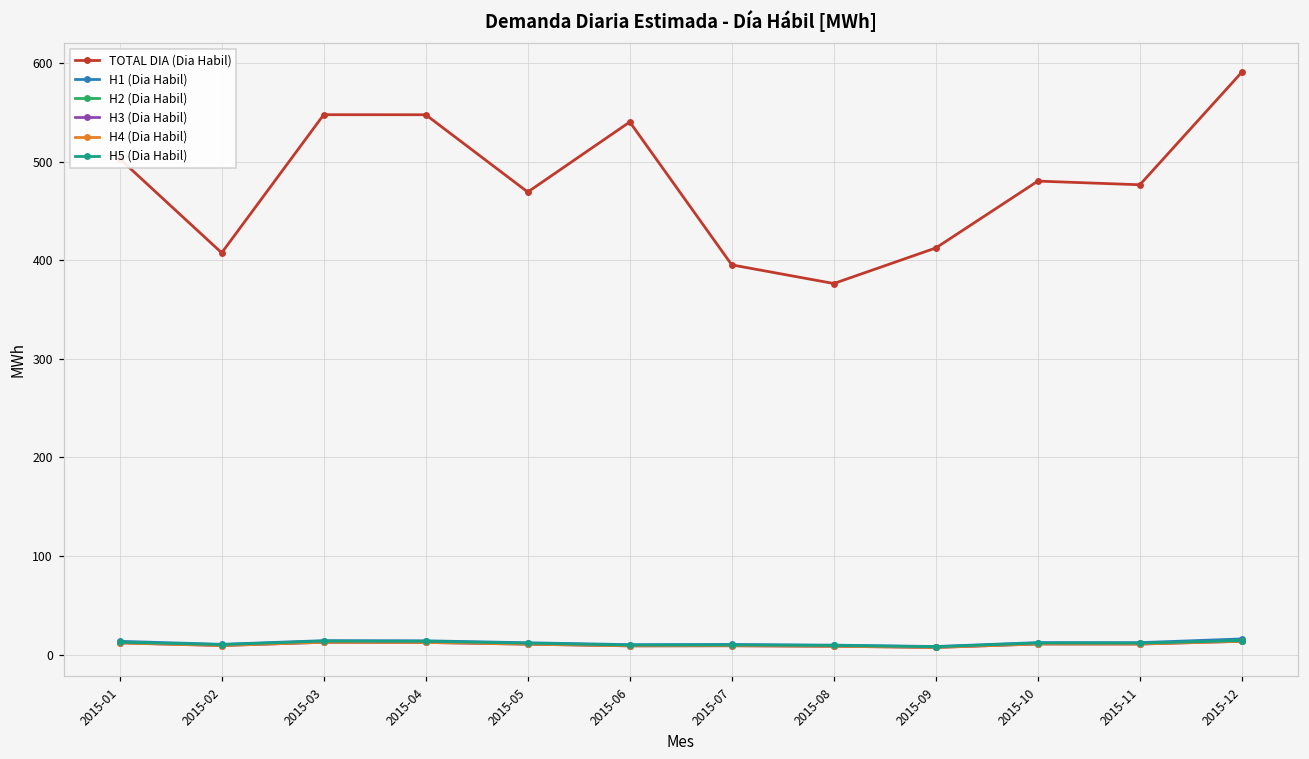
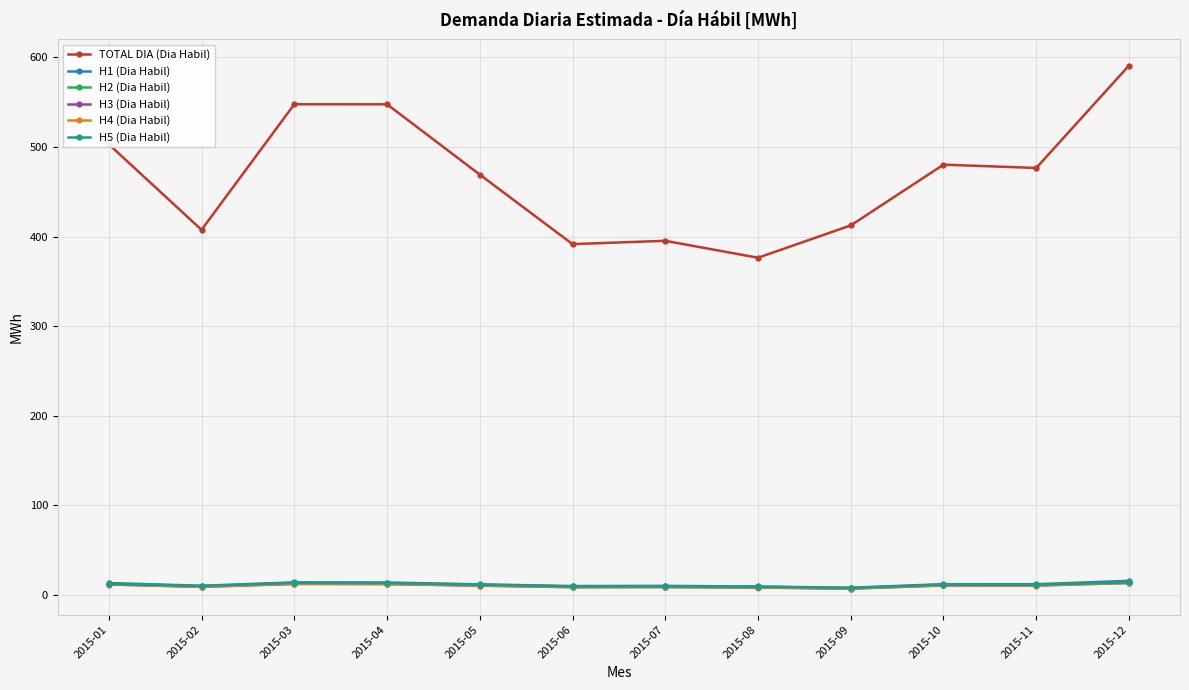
  {
    "TOTAL DIA (Dia Habil)": {
      "2015-02": 410,
      "2015-03": 550,
      "2015-04": 550,
      "2015-05": 470,
-     "2015-06": 540,
+     "2015-06": 390,
      "2015-07": 400,
      "2015-08": 380,
      "2015-09": 410,
      "2015-10": 480,
      "2015-11": 480,
      "2015-12": 590
    }
  }
